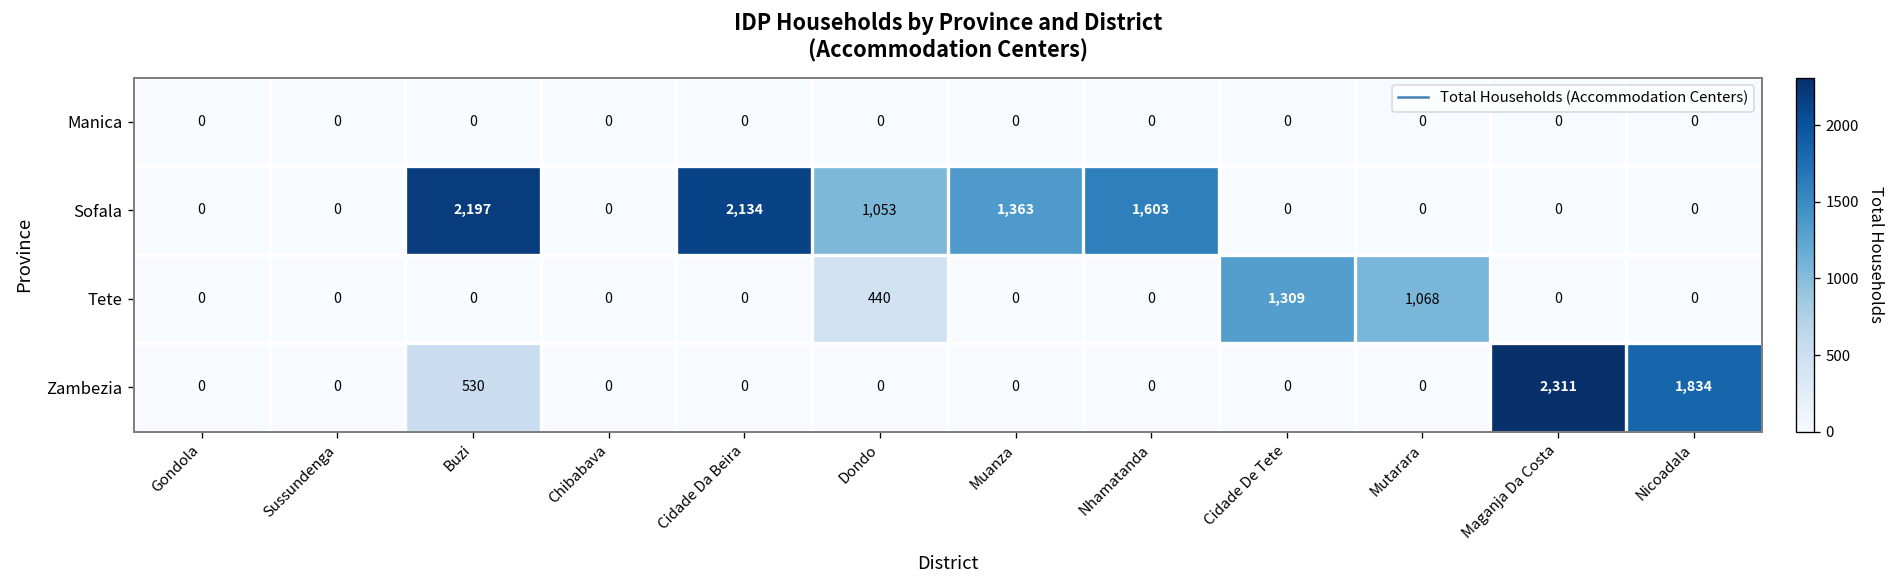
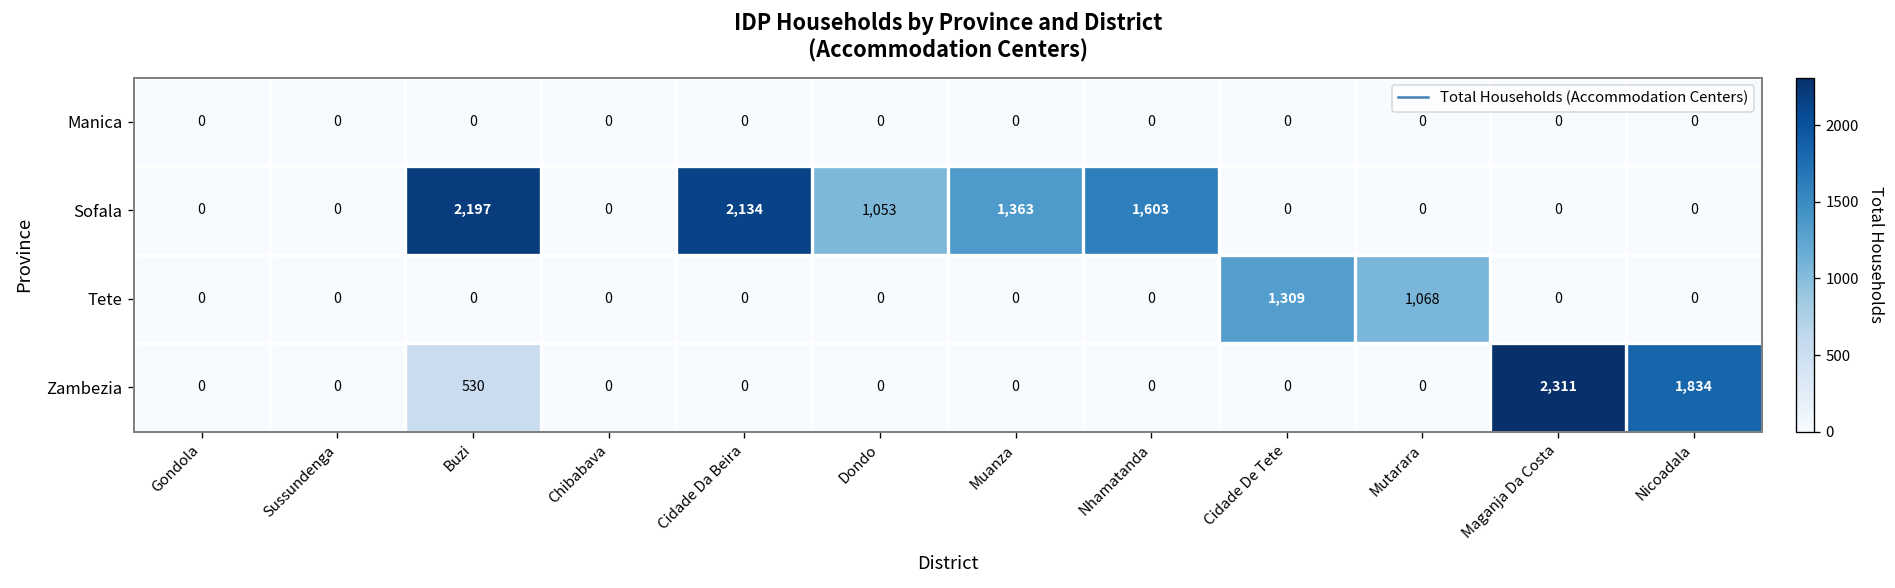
  {
    "Manica": {
      "Gondola": "0",
      "Sussundenga": "0",
      "Buzi": "0",
      "Chibabava": "0",
      "Cidade Da Beira": "0",
      "Dondo": "0",
      "Muanza": "0",
      "Nhamatanda": "0",
      "Cidade De Tete": "0",
      "Mutarara": "0",
      "Maganja Da Costa": "0",
      "Nicoadala": "0"
    },
    "Sofala": {
      "Gondola": "0",
      "Sussundenga": "0",
      "Buzi": "2,197",
      "Chibabava": "0",
      "Cidade Da Beira": "2,134",
      "Dondo": "1,053",
      "Muanza": "1,363",
      "Nhamatanda": "1,603",
      "Cidade De Tete": "0",
      "Mutarara": "0",
      "Maganja Da Costa": "0",
      "Nicoadala": "0"
    },
    "Tete": {
      "Gondola": "0",
      "Sussundenga": "0",
      "Buzi": "0",
      "Chibabava": "0",
      "Cidade Da Beira": "0",
-     "Dondo": "440",
+     "Dondo": "0",
      "Muanza": "0",
      "Nhamatanda": "0",
      "Cidade De Tete": "1,309",
      "Mutarara": "1,068",
      "Maganja Da Costa": "0",
      "Nicoadala": "0"
    },
    "Zambezia": {
      "Gondola": "0",
      "Sussundenga": "0",
      "Buzi": "530",
      "Chibabava": "0",
      "Cidade Da Beira": "0",
      "Dondo": "0",
      "Muanza": "0",
      "Nhamatanda": "0",
      "Cidade De Tete": "0",
      "Mutarara": "0",
      "Maganja Da Costa": "2,311",
      "Nicoadala": "1,834"
    }
  }
